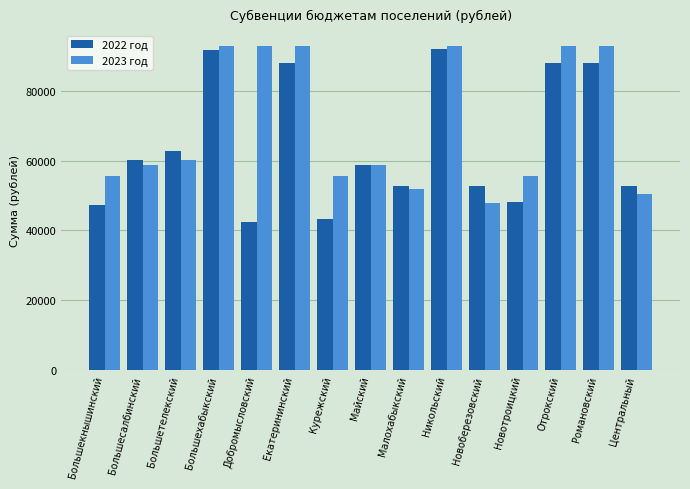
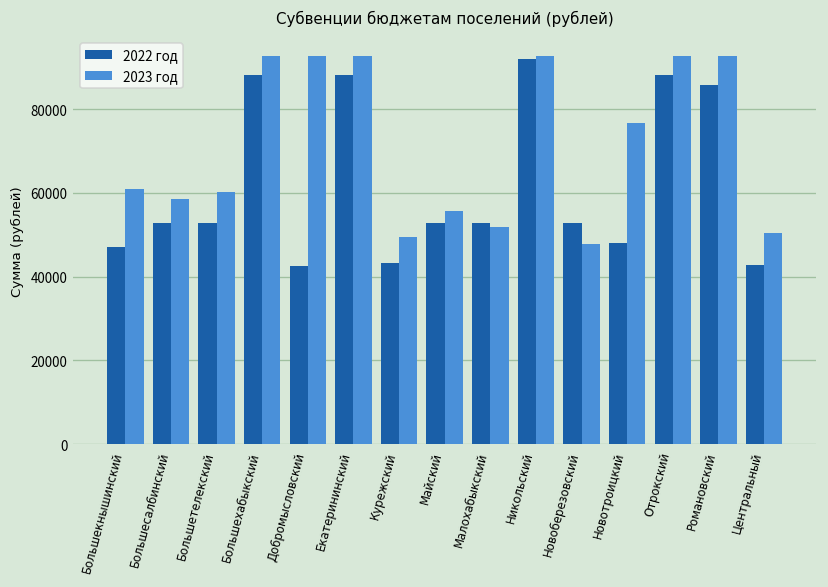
  {
    "2022 год": {
      "Большекнышинский": 47000,
-     "Большесалбинский": 60000,
-     "Большетелекский": 63000,
-     "Большехабыкский": 92000,
+     "Большесалбинский": 53000,
+     "Большетелекский": 53000,
+     "Большехабыкский": 88000,
      "Добромысловский": 43000,
      "Екатерининский": 88000,
      "Курежский": 43000,
-     "Майский": 59000,
+     "Майский": 53000,
      "Малохабыкский": 53000,
      "Никольский": 92000,
      "Новоберезовский": 53000,
      "Новотроицкий": 48000,
      "Отрокский": 88000,
-     "Романовский": 88000,
-     "Центральный": 53000
+     "Романовский": 86000,
+     "Центральный": 43000
    },
    "2023 год": {
-     "Большекнышинский": 56000,
+     "Большекнышинский": 61000,
      "Большесалбинский": 59000,
      "Большетелекский": 60000,
      "Большехабыкский": 93000,
      "Добромысловский": 93000,
      "Екатерининский": 93000,
-     "Курежский": 56000,
-     "Майский": 59000,
+     "Курежский": 49000,
+     "Майский": 56000,
      "Малохабыкский": 52000,
      "Никольский": 93000,
      "Новоберезовский": 48000,
-     "Новотроицкий": 56000,
+     "Новотроицкий": 77000,
      "Отрокский": 93000,
      "Романовский": 93000,
      "Центральный": 50000
    }
  }
